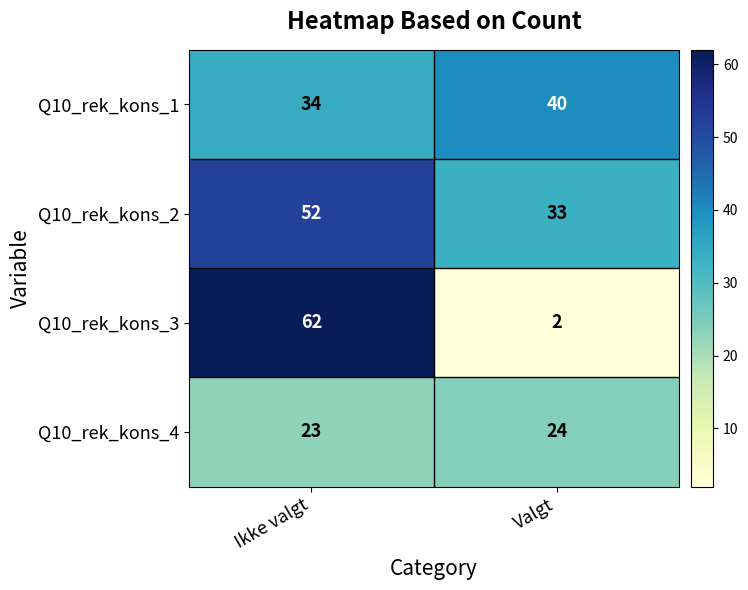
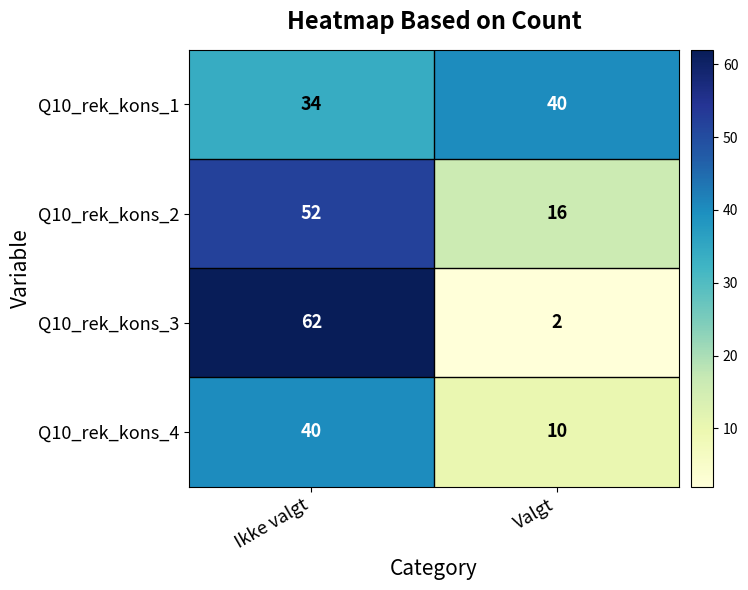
  {
    "Q10_rek_kons_1": {
      "Ikke valgt": 34,
      "Valgt": 40
    },
    "Q10_rek_kons_2": {
      "Ikke valgt": 52,
-     "Valgt": 33
+     "Valgt": 16
    },
    "Q10_rek_kons_3": {
      "Ikke valgt": 62,
      "Valgt": 2
    },
    "Q10_rek_kons_4": {
-     "Ikke valgt": 23,
-     "Valgt": 24
+     "Ikke valgt": 40,
+     "Valgt": 10
    }
  }
